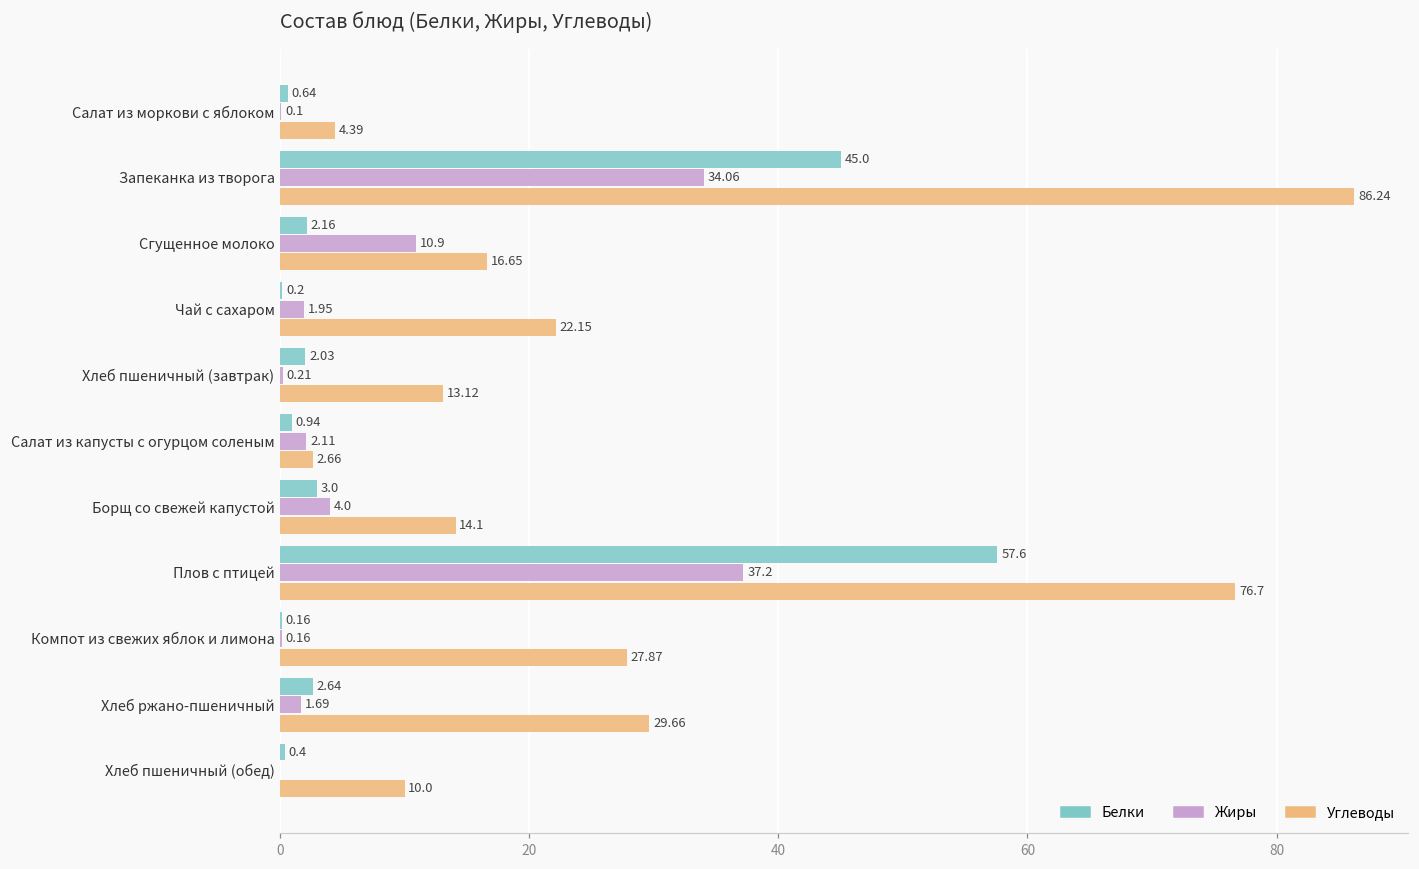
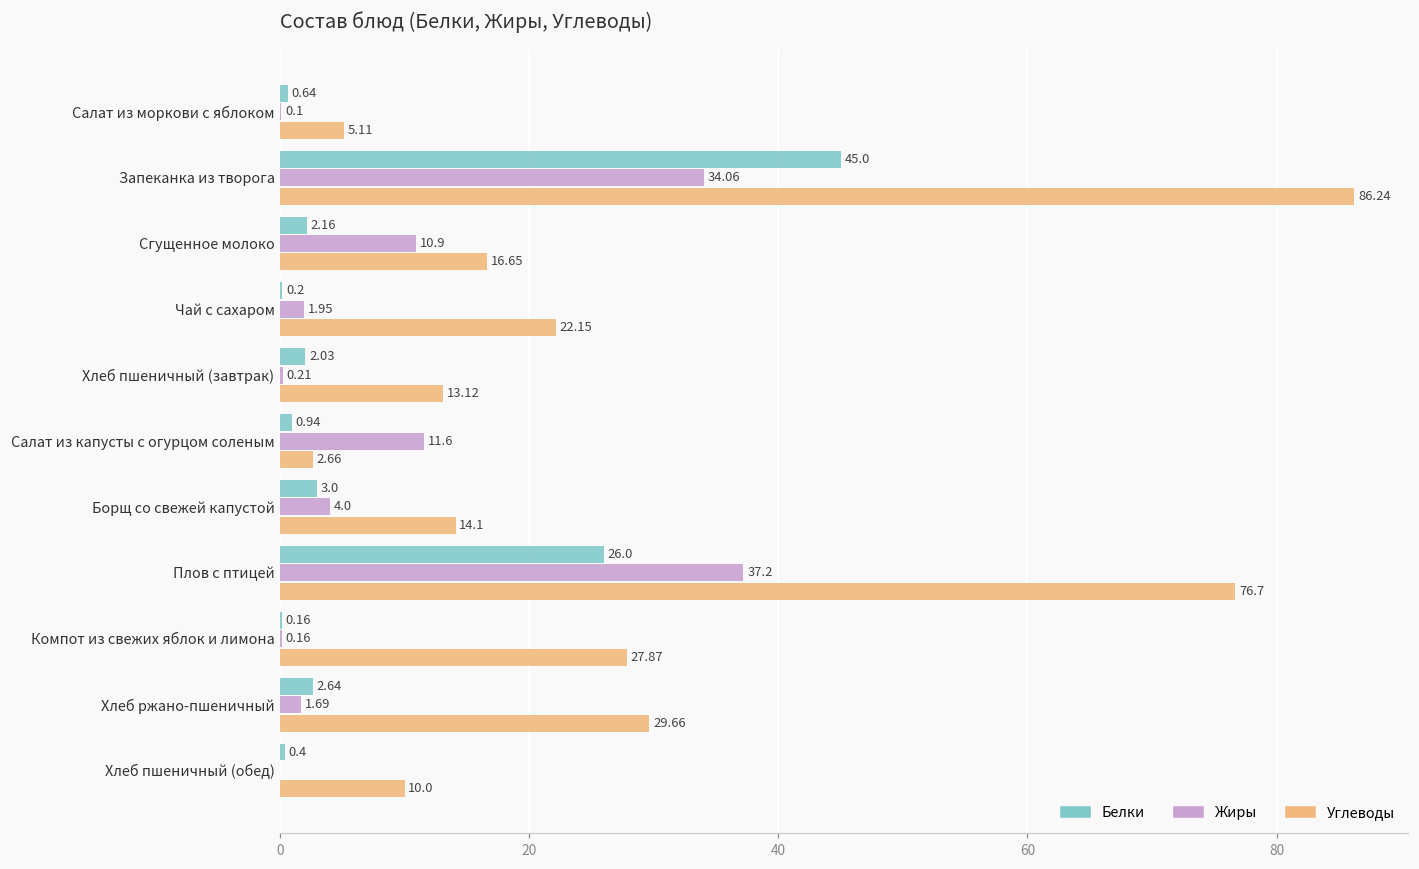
  {
    "Белки": {
      "Салат из моркови с яблоком": 0.64,
      "Запеканка из творога": 45.0,
      "Сгущенное молоко": 2.16,
      "Чай с сахаром": 0.2,
      "Хлеб пшеничный (завтрак)": 2.03,
      "Салат из капусты с огурцом соленым": 0.94,
      "Борщ со свежей капустой": 3.0,
-     "Плов с птицей": 57.6,
+     "Плов с птицей": 26.0,
      "Компот из свежих яблок и лимона": 0.16,
      "Хлеб ржано-пшеничный": 2.64,
      "Хлеб пшеничный (обед)": 0.4
    },
    "Жиры": {
      "Салат из моркови с яблоком": 0.1,
      "Запеканка из творога": 34.06,
      "Сгущенное молоко": 10.9,
      "Чай с сахаром": 1.95,
      "Хлеб пшеничный (завтрак)": 0.21,
-     "Салат из капусты с огурцом соленым": 2.11,
+     "Салат из капусты с огурцом соленым": 11.6,
      "Борщ со свежей капустой": 4.0,
      "Плов с птицей": 37.2,
      "Компот из свежих яблок и лимона": 0.16,
      "Хлеб ржано-пшеничный": 1.69
    },
    "Углеводы": {
-     "Салат из моркови с яблоком": 4.39,
+     "Салат из моркови с яблоком": 5.11,
      "Запеканка из творога": 86.24,
      "Сгущенное молоко": 16.65,
      "Чай с сахаром": 22.15,
      "Хлеб пшеничный (завтрак)": 13.12,
      "Салат из капусты с огурцом соленым": 2.66,
      "Борщ со свежей капустой": 14.1,
      "Плов с птицей": 76.7,
      "Компот из свежих яблок и лимона": 27.87,
      "Хлеб ржано-пшеничный": 29.66,
      "Хлеб пшеничный (обед)": 10.0
    }
  }
